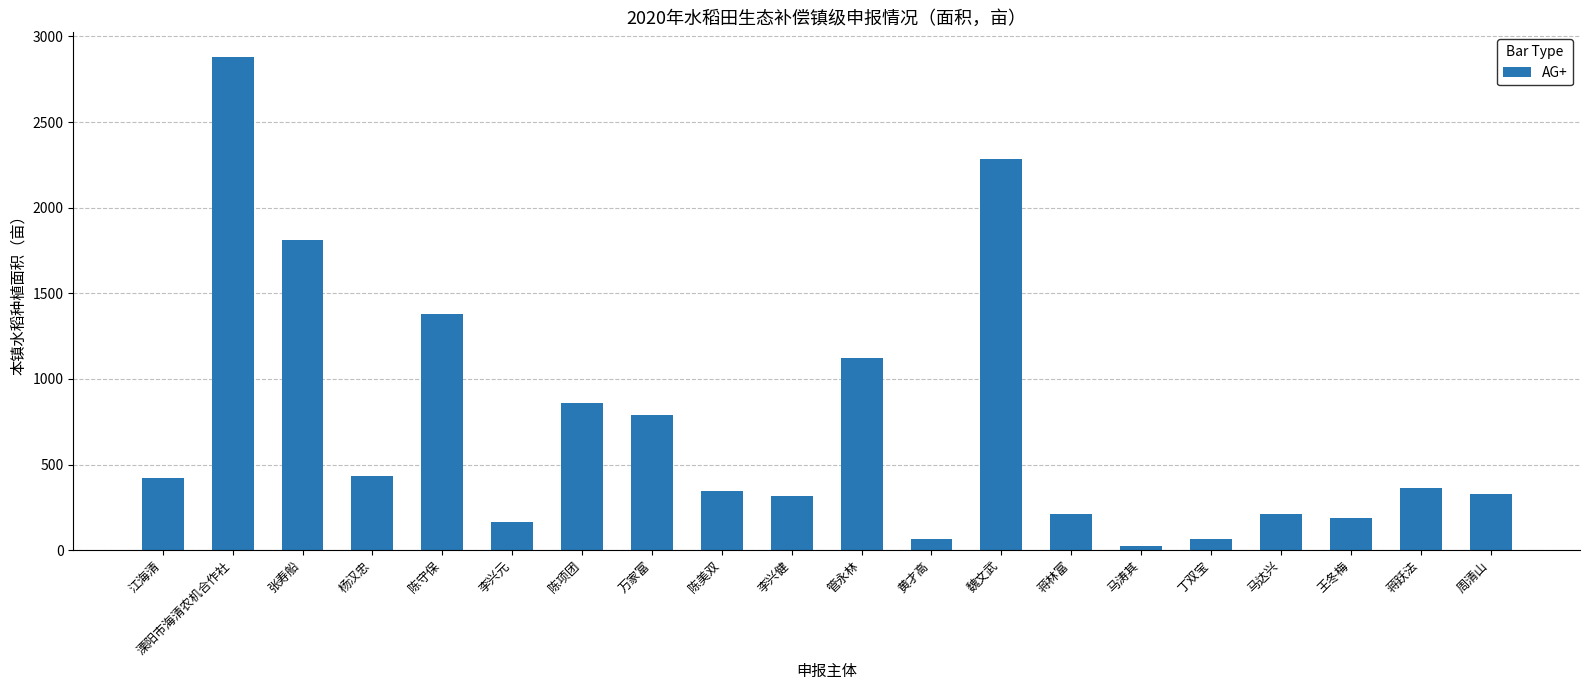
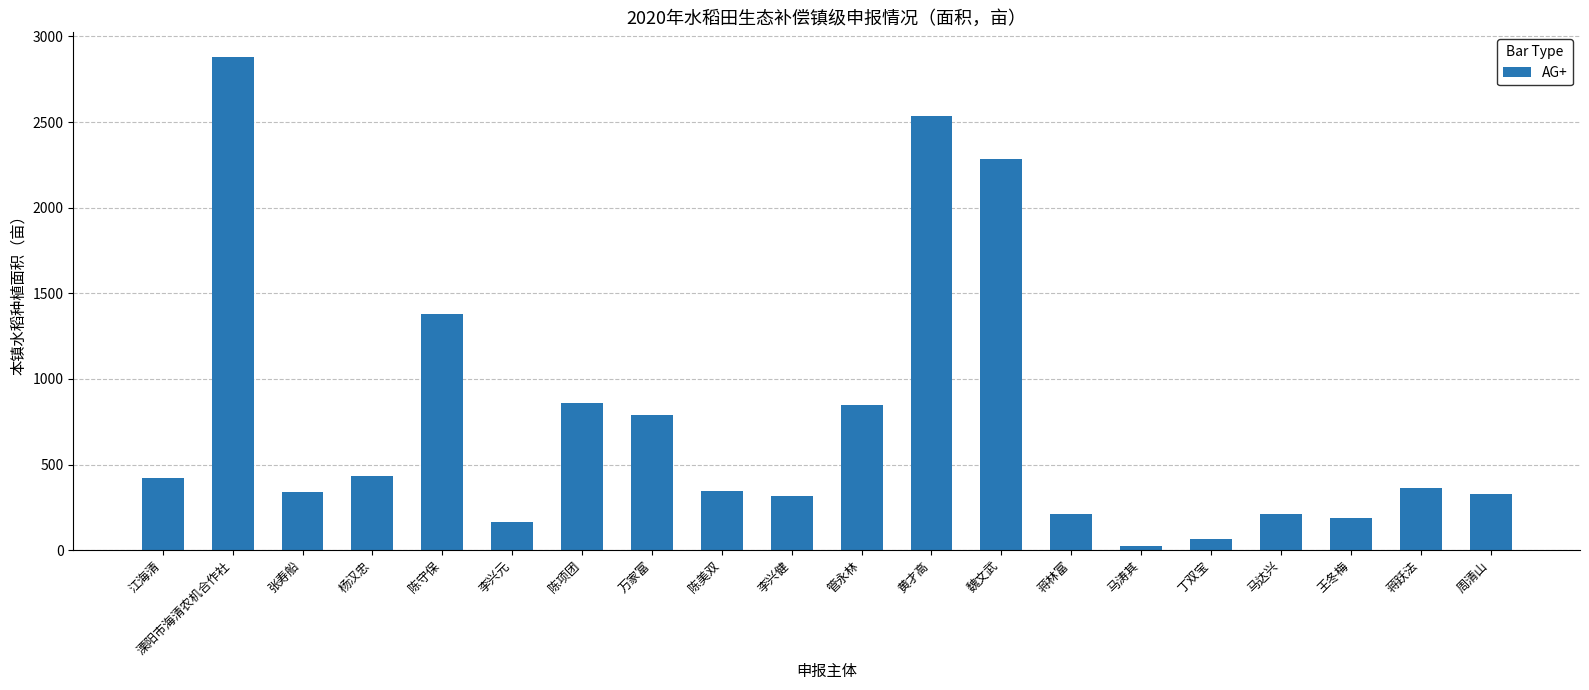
  {
    "江海清": 420,
    "溧阳市海清农机合作社": 2880,
-   "张寿船": 1810,
+   "张寿船": 340,
    "杨汉忠": 440,
    "陈守保": 1380,
    "李兴元": 160,
    "陈项团": 860,
    "万家富": 790,
    "陈美双": 340,
    "李兴健": 320,
-   "管永林": 1120,
-   "黄才高": 60,
+   "管永林": 850,
+   "黄才高": 2540,
    "魏文武": 2280,
    "蒋林富": 210,
    "马涛其": 30,
    "丁双宝": 60,
    "马达兴": 210,
    "王冬梅": 190,
    "蒋跃法": 370,
    "周清山": 330
  }
